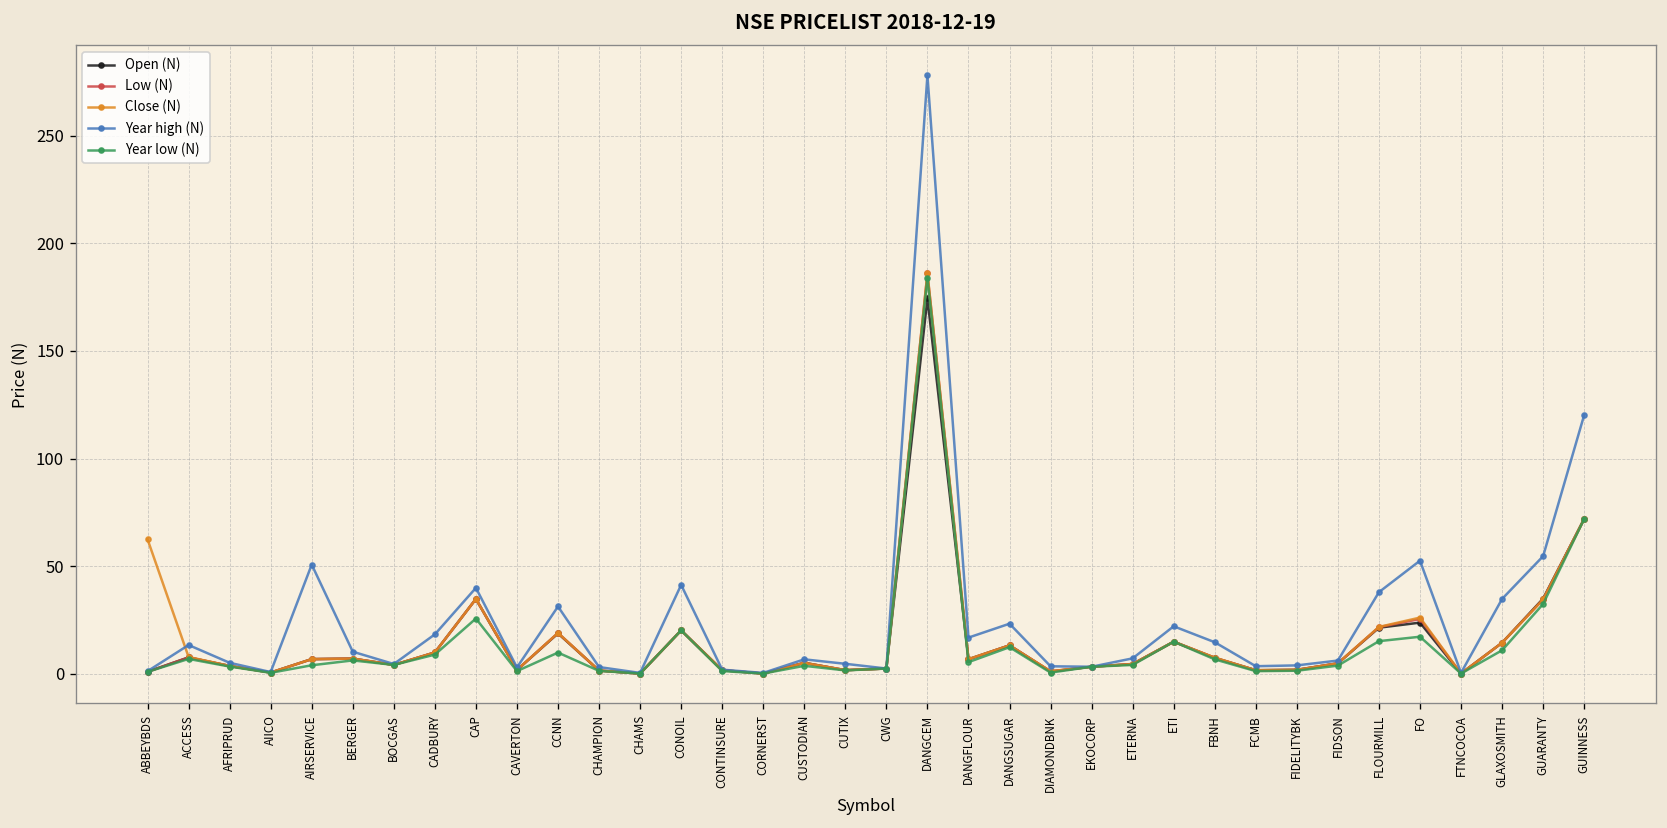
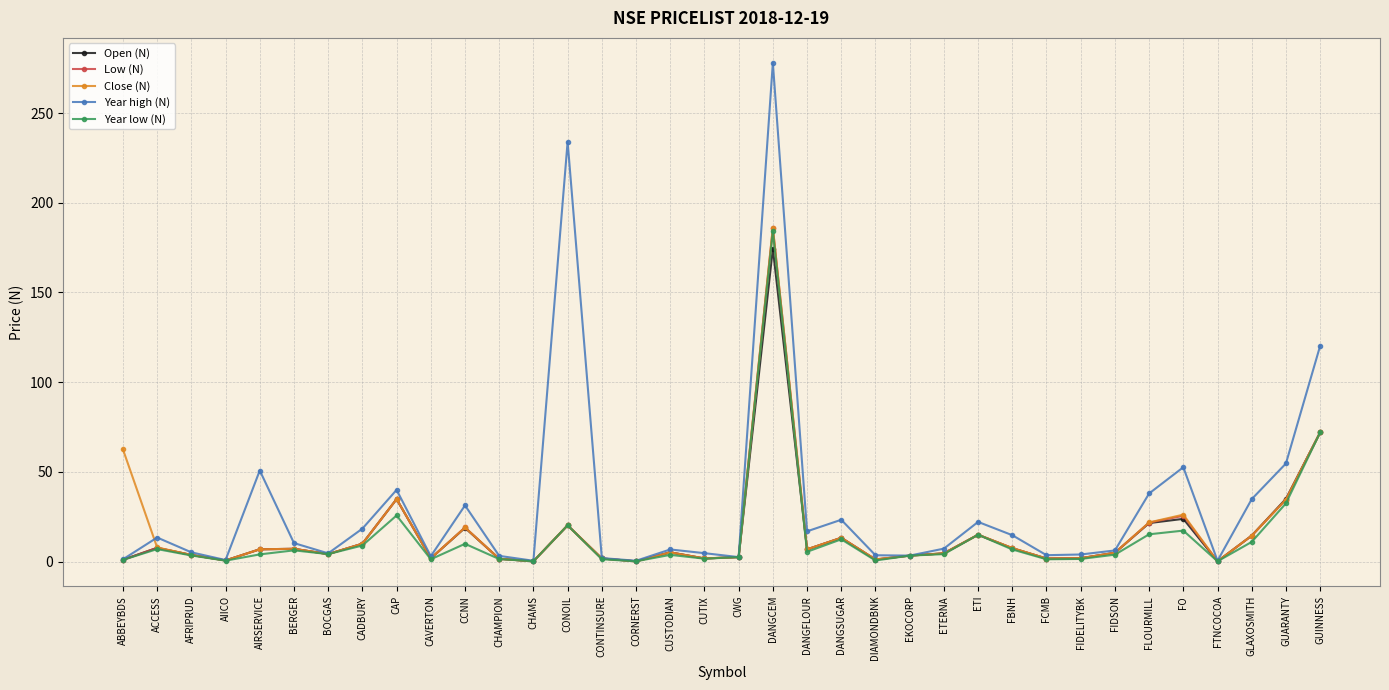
  {
    "Open (N)": {
      "DANGCEM": 175,
      "FO": 24
    },
    "Close (N)": {
      "ABBEYBDS": 63
    },
    "Year high (N)": {
      "ACCESS": 13,
      "AFRIPRUD": 5,
      "AIRSERVICE": 51,
      "BERGER": 10,
      "CADBURY": 18,
      "CAP": 40,
      "CCNN": 31,
      "CHAMPION": 3,
-     "CONOIL": 41,
+     "CONOIL": 234,
      "CUSTODIAN": 7,
      "CUTIX": 5,
      "DANGCEM": 278,
      "DANGFLOUR": 17,
      "DANGSUGAR": 23,
      "DIAMONDBNK": 4,
      "ETERNA": 7,
      "ETI": 22,
      "FBNH": 15,
      "FCMB": 4,
      "FIDELITYBK": 4,
      "FLOURMILL": 38,
      "FO": 53,
      "GLAXOSMITH": 35,
      "GUARANTY": 55,
      "GUINNESS": 120
    },
    "Year low (N)": {
      "AIRSERVICE": 4,
      "CAP": 26,
      "CCNN": 10,
      "DANGCEM": 184,
      "FLOURMILL": 15,
      "FO": 17,
      "GLAXOSMITH": 11,
      "GUARANTY": 33
    }
  }
